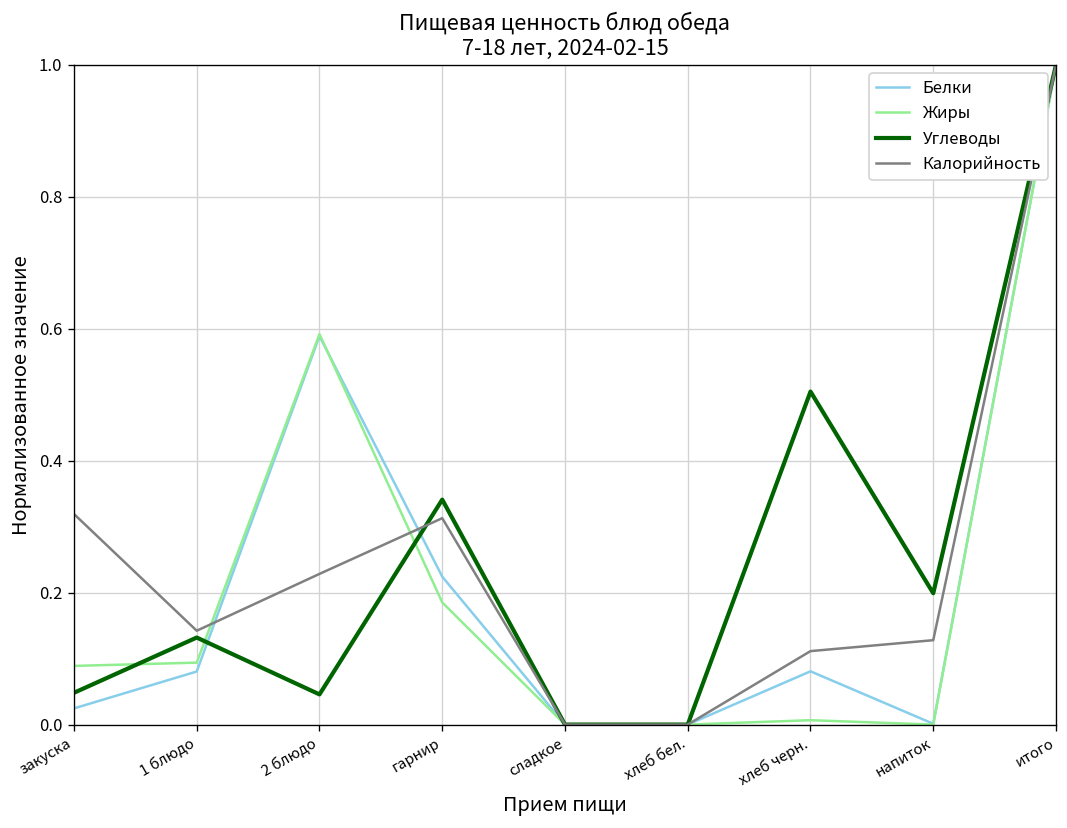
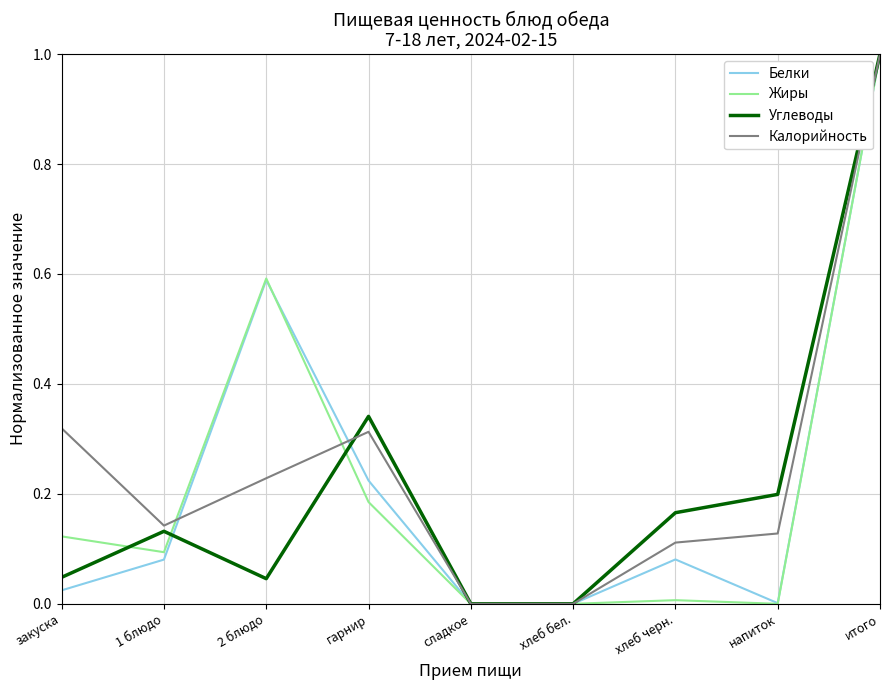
  {
    "Белки": {
      "закуска": 0.02,
      "1 блюдо": 0.08,
      "гарнир": 0.22,
      "хлеб черн.": 0.08
    },
    "Жиры": {
-     "закуска": 0.09,
+     "закуска": 0.12,
      "1 блюдо": 0.09,
      "гарнир": 0.19,
      "хлеб черн.": 0.01
    },
    "Углеводы": {
      "закуска": 0.05,
      "1 блюдо": 0.13,
      "2 блюдо": 0.05,
      "гарнир": 0.34,
-     "хлеб черн.": 0.50,
+     "хлеб черн.": 0.17,
      "напиток": 0.20
    },
    "Калорийность": {
      "закуска": 0.32,
      "1 блюдо": 0.14,
      "2 блюдо": 0.23,
      "гарнир": 0.31,
      "хлеб черн.": 0.11,
      "напиток": 0.13
    }
  }
